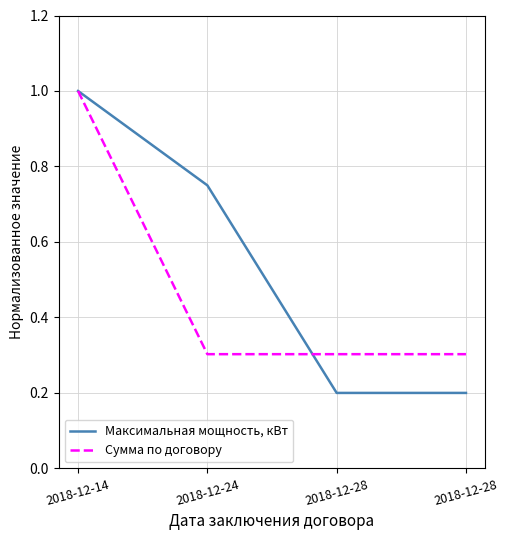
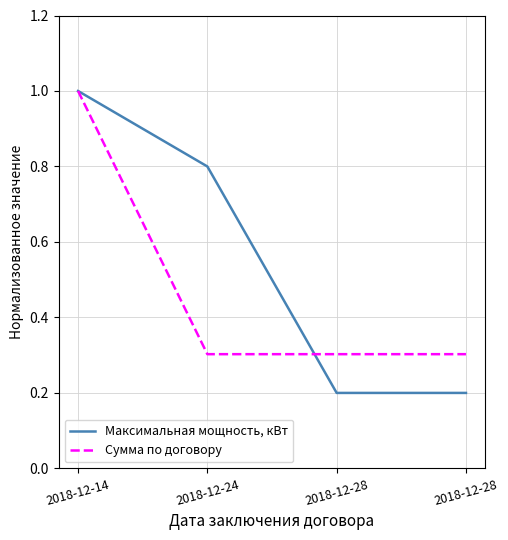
  {
    "Максимальная мощность, кВт": {
-     "2018-12-24": 0.75
+     "2018-12-24": 0.80
    },
    "Сумма по договору": {
      "2018-12-24": 0.30
    }
  }
